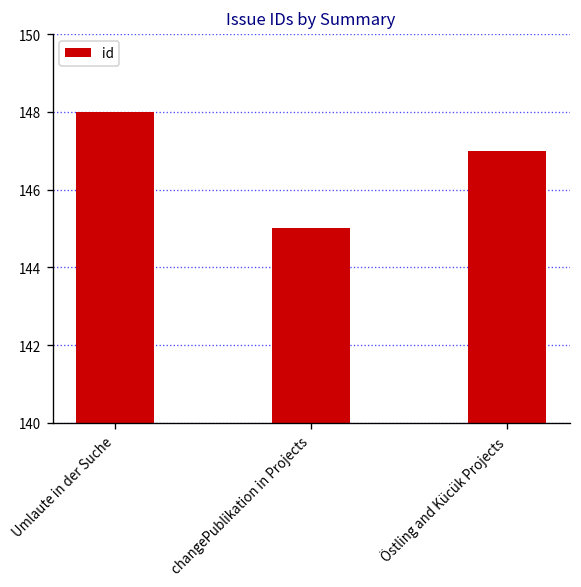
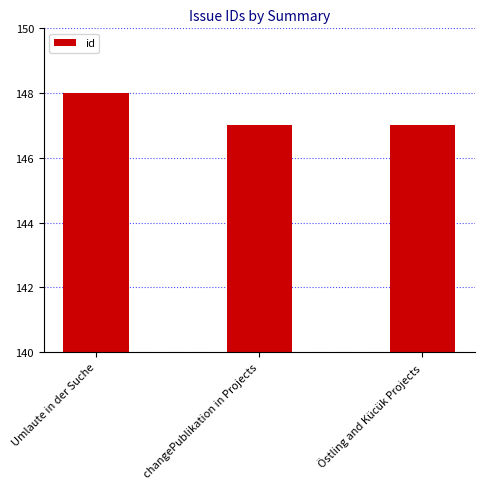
  {
    "Umlaute in der Suche": 148,
-   "changePublikation in Projects": 145,
+   "changePublikation in Projects": 147,
    "Östling and Kücük Projects": 147
  }
